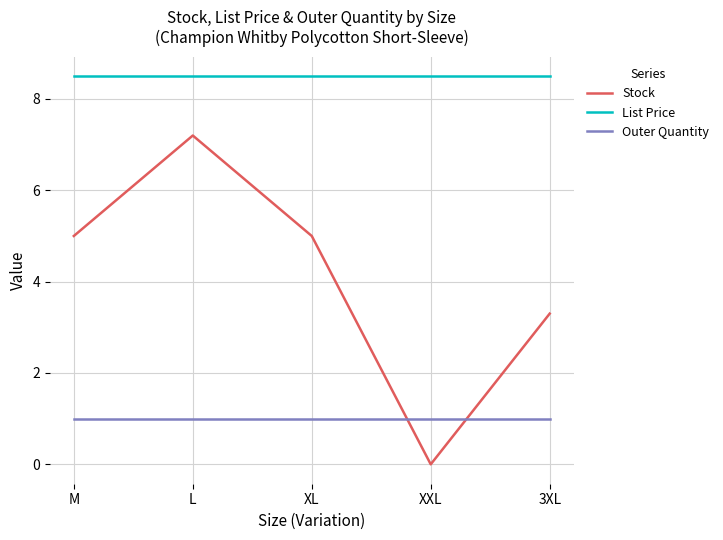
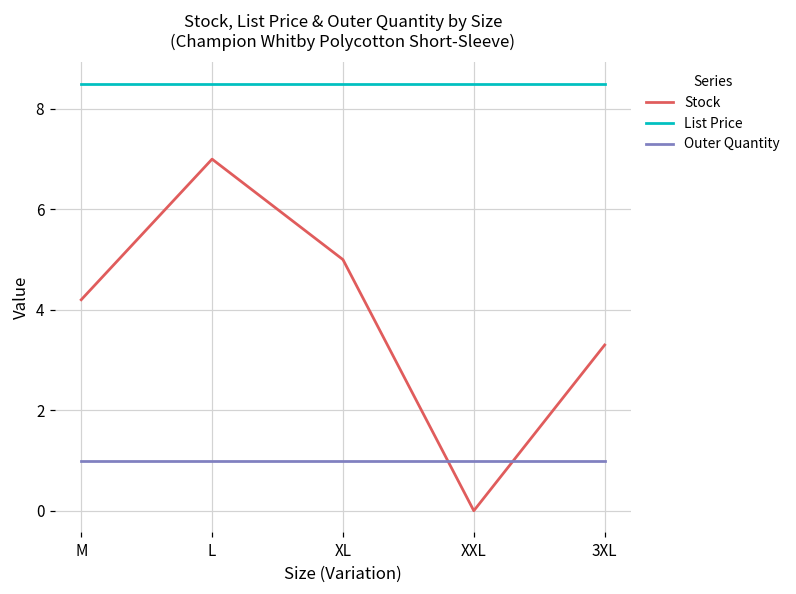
  {
    "Stock": {
-     "M": 5.0,
-     "L": 7.2,
+     "M": 4.2,
+     "L": 7.0,
      "XL": 5.0,
      "XXL": 0.0,
      "3XL": 3.3
    },
    "List Price": {
      "M": 8.5,
      "L": 8.5,
      "XL": 8.5,
      "XXL": 8.5,
      "3XL": 8.5
    },
    "Outer Quantity": {
      "M": 1.0,
      "L": 1.0,
      "XL": 1.0,
      "XXL": 1.0,
      "3XL": 1.0
    }
  }
